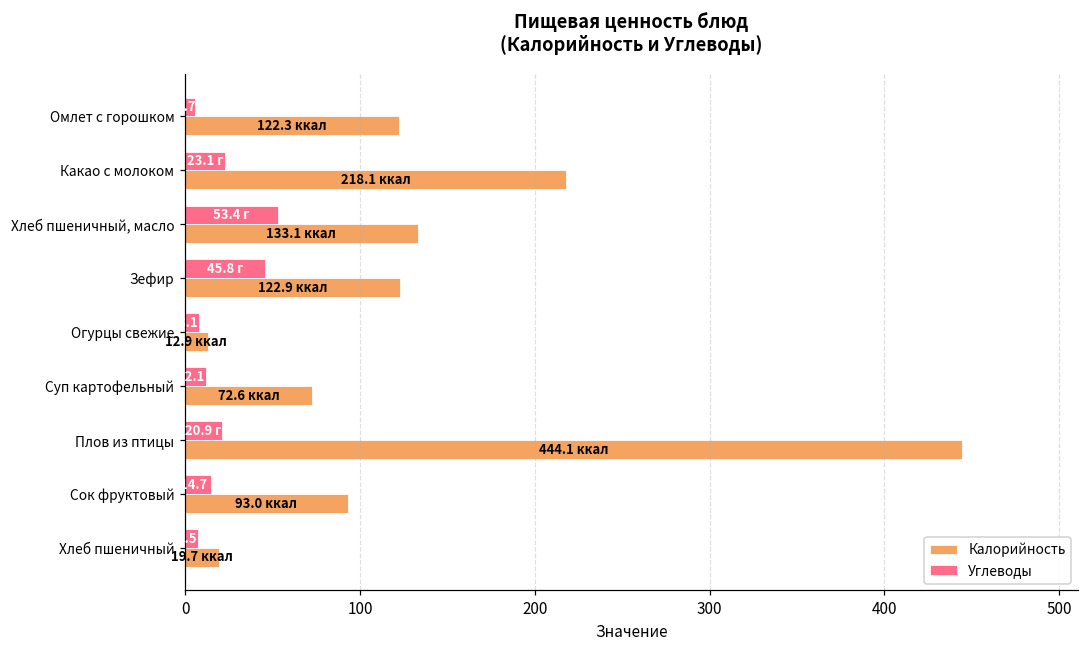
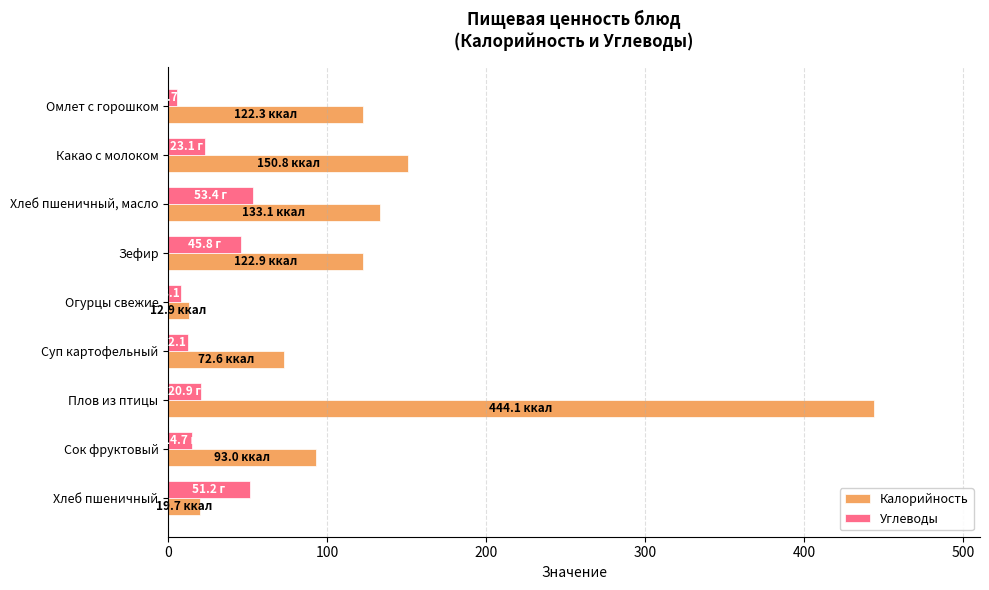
  {
    "Калорийность": {
      "Омлет с горошком": 122.3,
-     "Какао с молоком": 218.1,
+     "Какао с молоком": 150.8,
      "Хлеб пшеничный, масло": 133.1,
      "Зефир": 122.9,
      "Огурцы свежие": 12.9,
      "Суп картофельный": 72.6,
      "Плов из птицы": 444.1,
      "Сок фруктовый": 93.0,
      "Хлеб пшеничный": 19.7
    },
    "Углеводы": {
      "Омлет с горошком": 6,
      "Огурцы свежие": 8,
-     "Хлеб пшеничный": 8
+     "Хлеб пшеничный": 51
    }
  }
